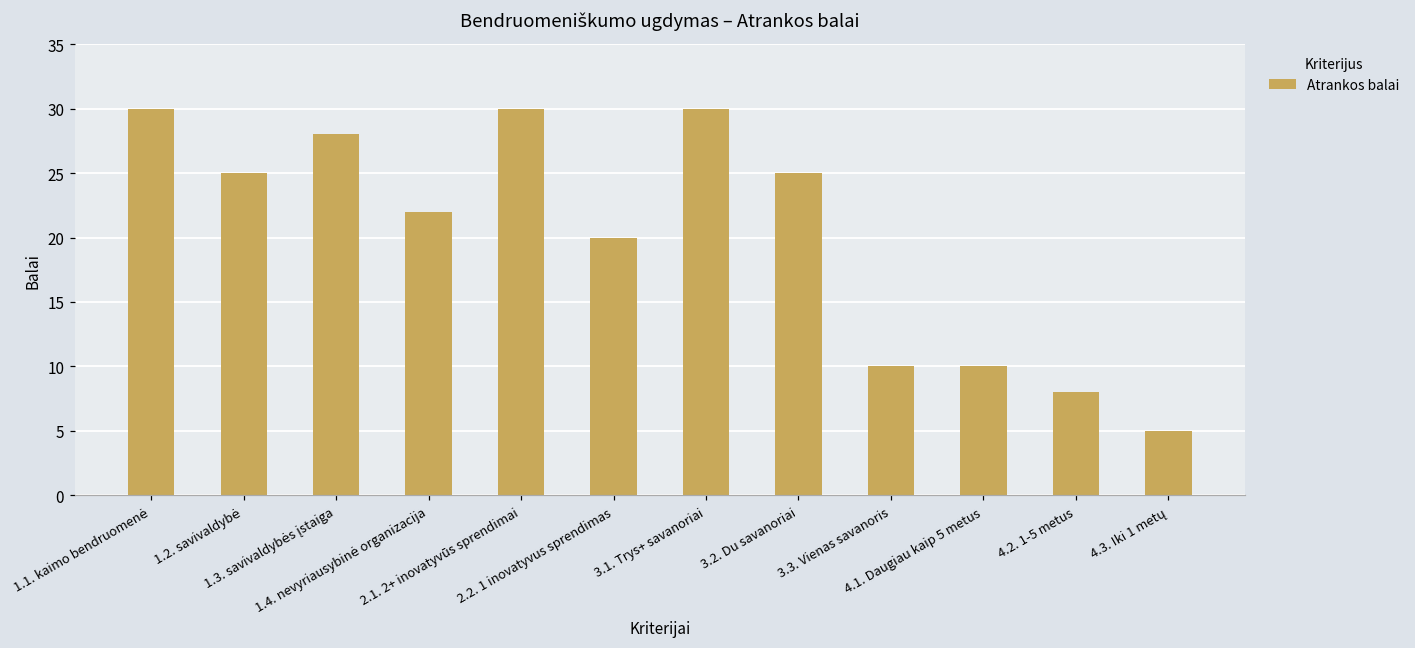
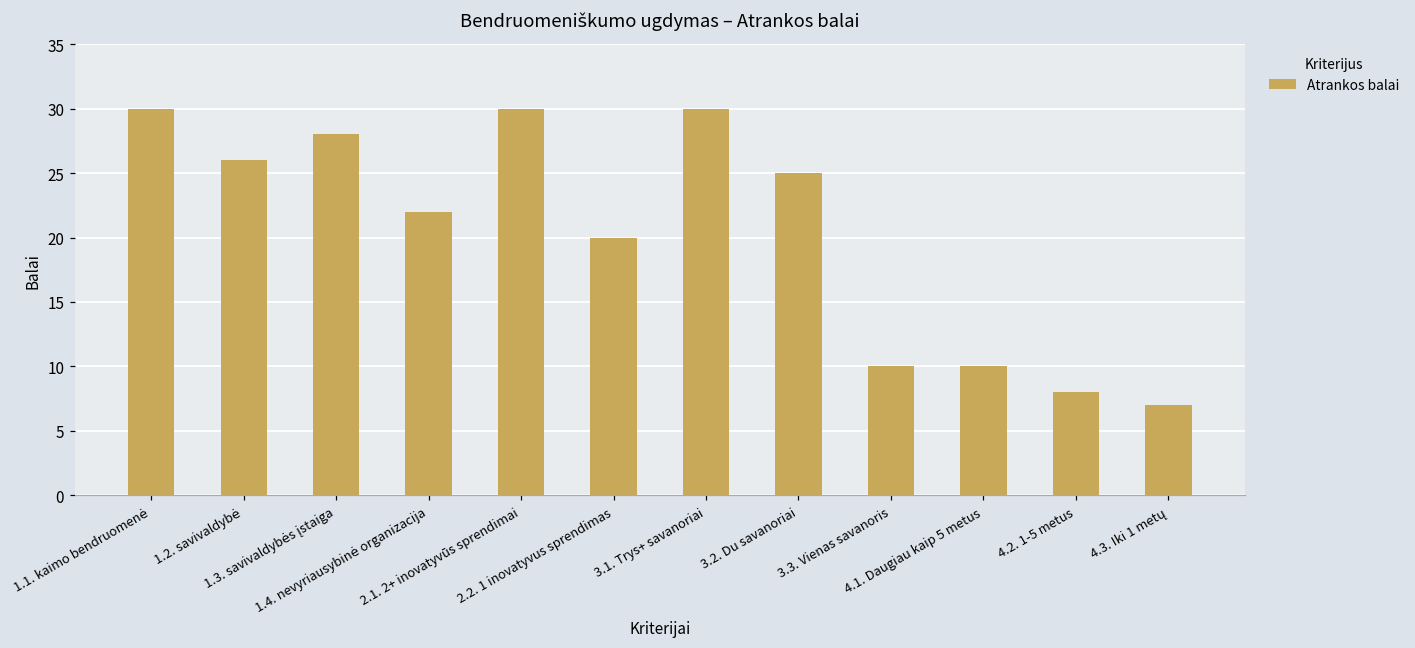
  {
    "1.1. kaimo bendruomenė": 30,
-   "1.2. savivaldybė": 25,
+   "1.2. savivaldybė": 26,
    "1.3. savivaldybės įstaiga": 28,
    "1.4. nevyriausybinė organizacija": 22,
    "2.1. 2+ inovatyvūs sprendimai": 30,
    "2.2. 1 inovatyvus sprendimas": 20,
    "3.1. Trys+ savanoriai": 30,
    "3.2. Du savanoriai": 25,
    "3.3. Vienas savanoris": 10,
    "4.1. Daugiau kaip 5 metus": 10,
    "4.2. 1-5 metus": 8,
-   "4.3. Iki 1 metų": 5
+   "4.3. Iki 1 metų": 7
  }
